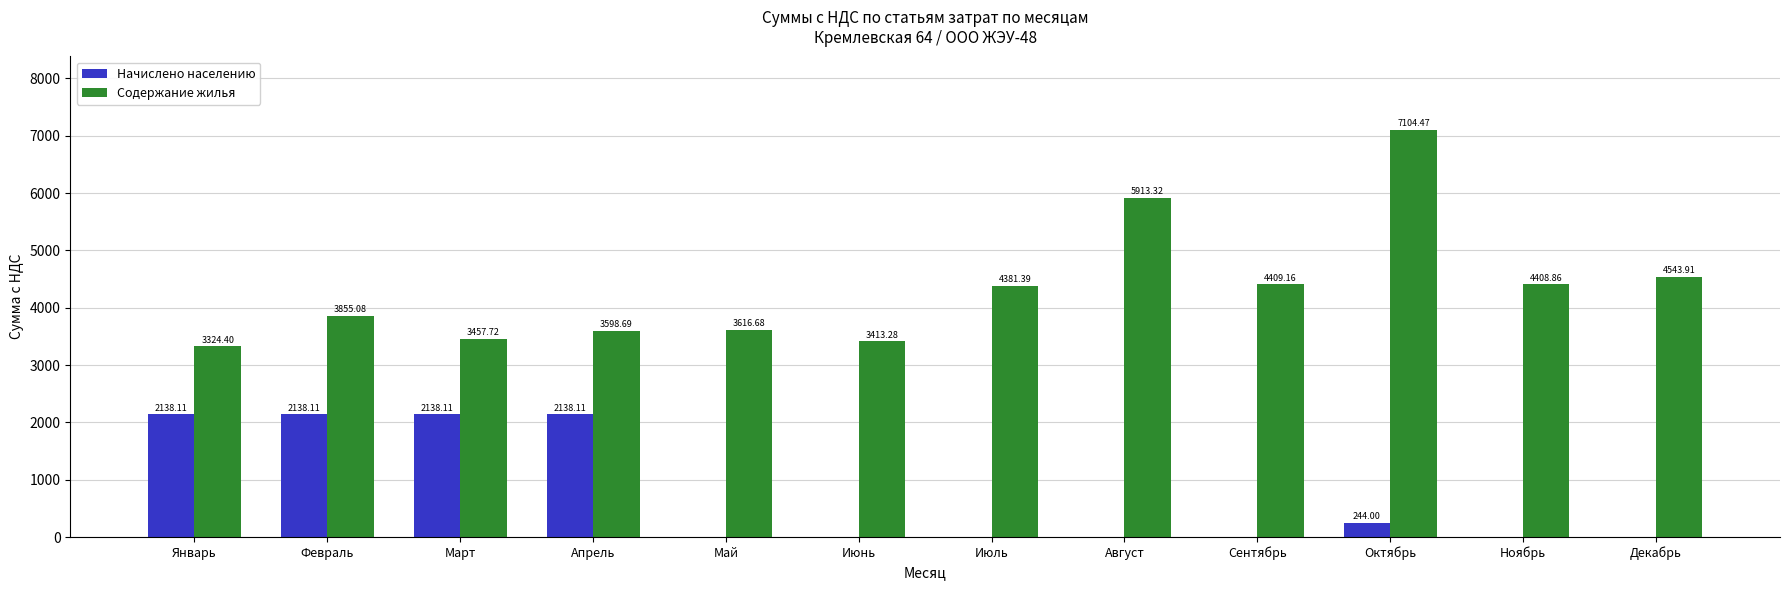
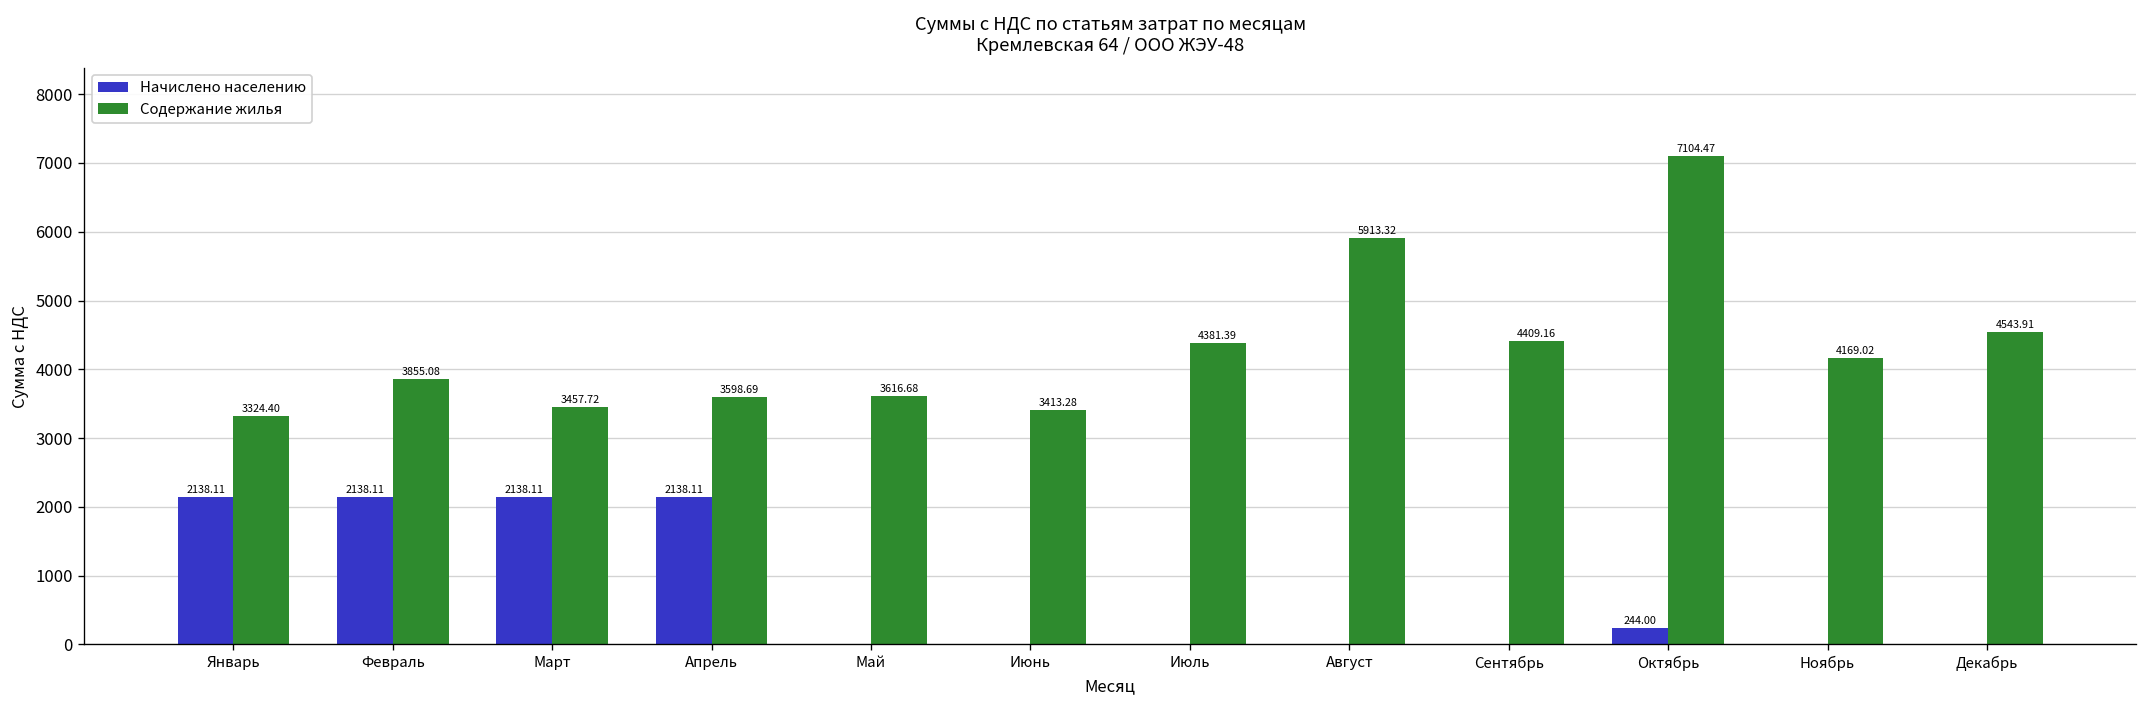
  {
    "Начислено населению": {
      "Январь": 2138.11,
      "Февраль": 2138.11,
      "Март": 2138.11,
      "Апрель": 2138.11,
      "Октябрь": 244.00
    },
    "Содержание жилья": {
      "Январь": 3324.40,
      "Февраль": 3855.08,
      "Март": 3457.72,
      "Апрель": 3598.69,
      "Май": 3616.68,
      "Июнь": 3413.28,
      "Июль": 4381.39,
      "Август": 5913.32,
      "Сентябрь": 4409.16,
      "Октябрь": 7104.47,
-     "Ноябрь": 4408.86,
+     "Ноябрь": 4169.02,
      "Декабрь": 4543.91
    }
  }
